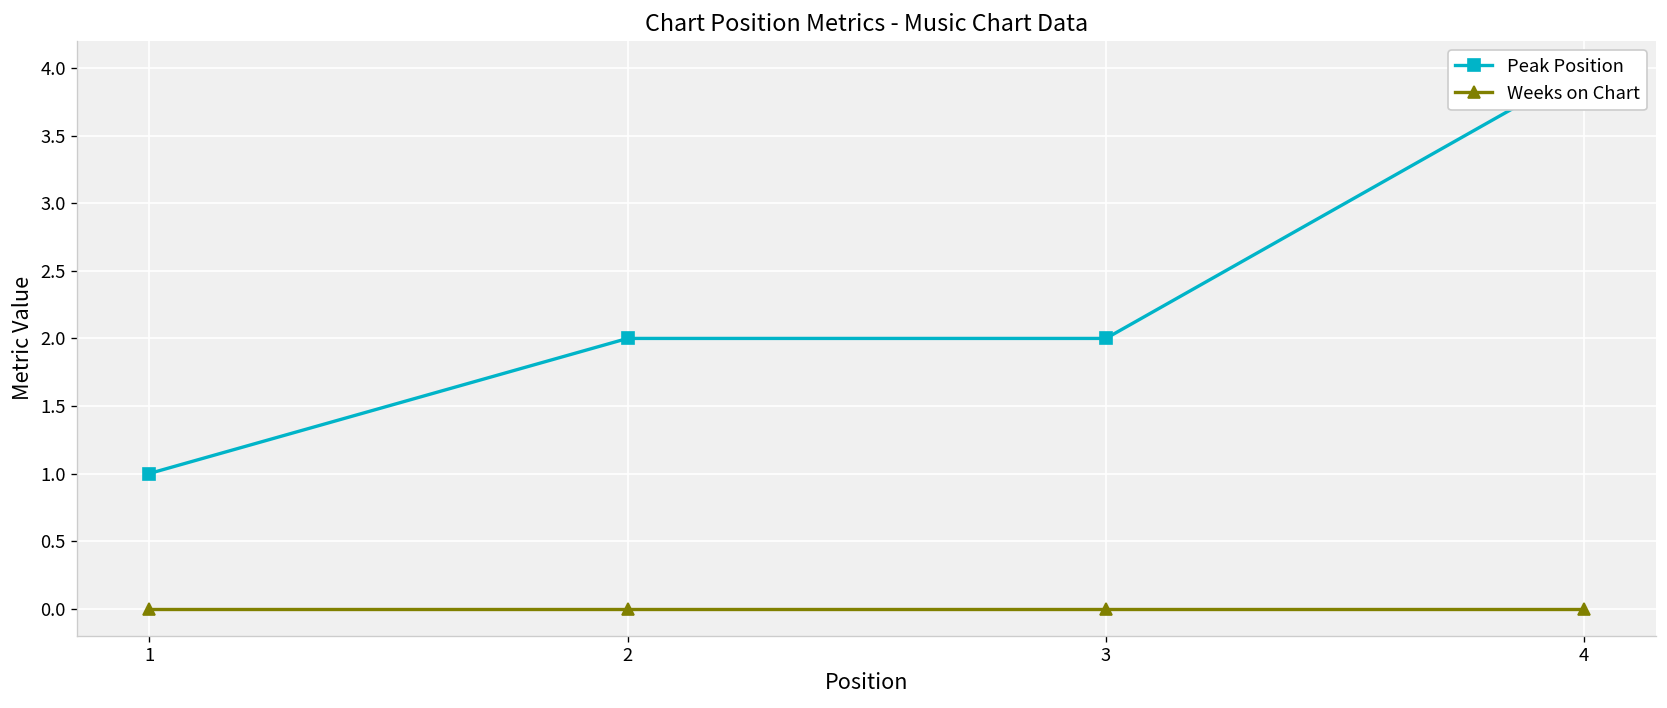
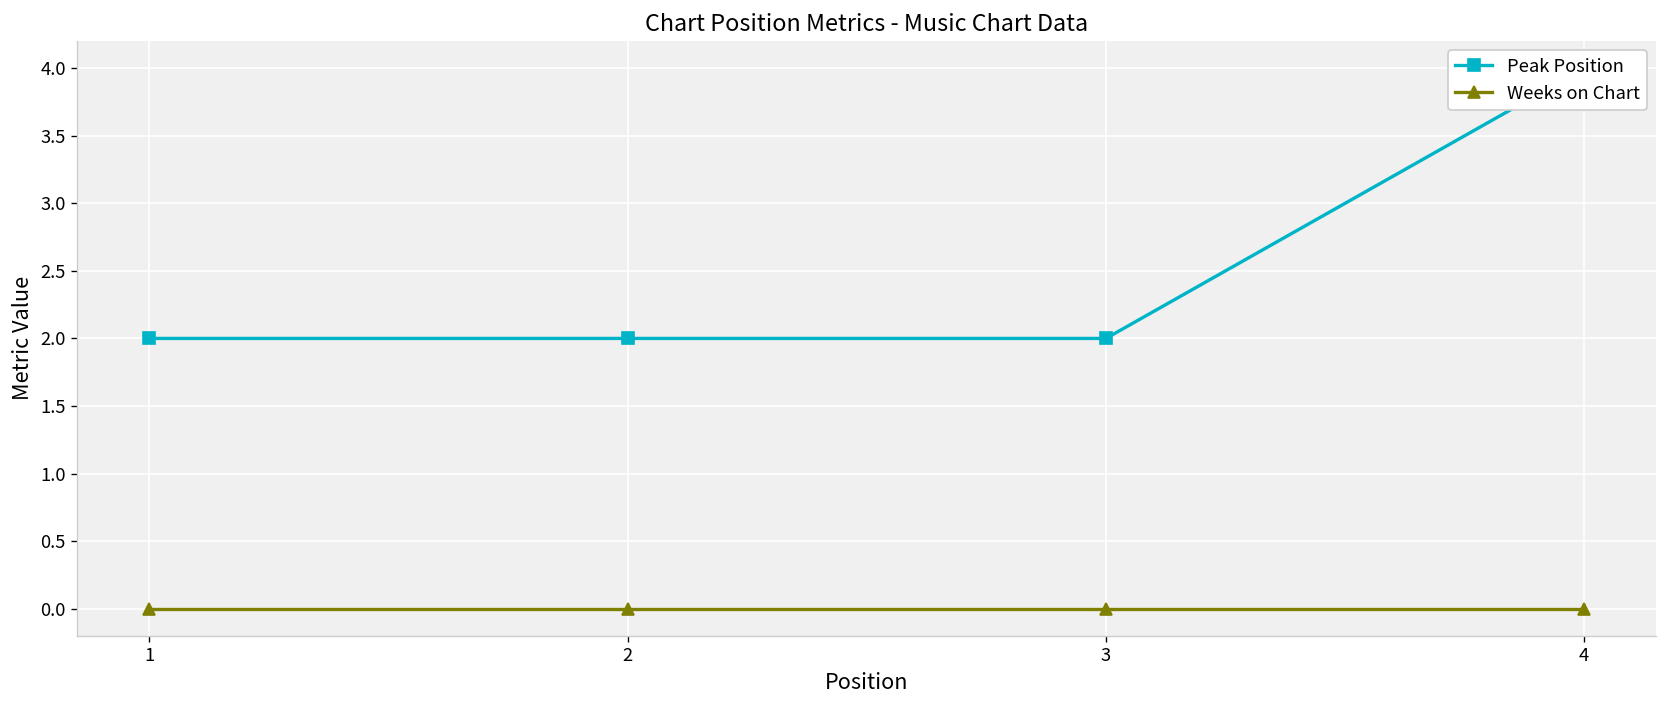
  {
    "Peak Position": {
-     "1": 1,
+     "1": 2,
      "2": 2,
      "3": 2
    },
    "Weeks on Chart": {
      "1": 0,
      "2": 0,
      "3": 0,
      "4": 0
    }
  }
